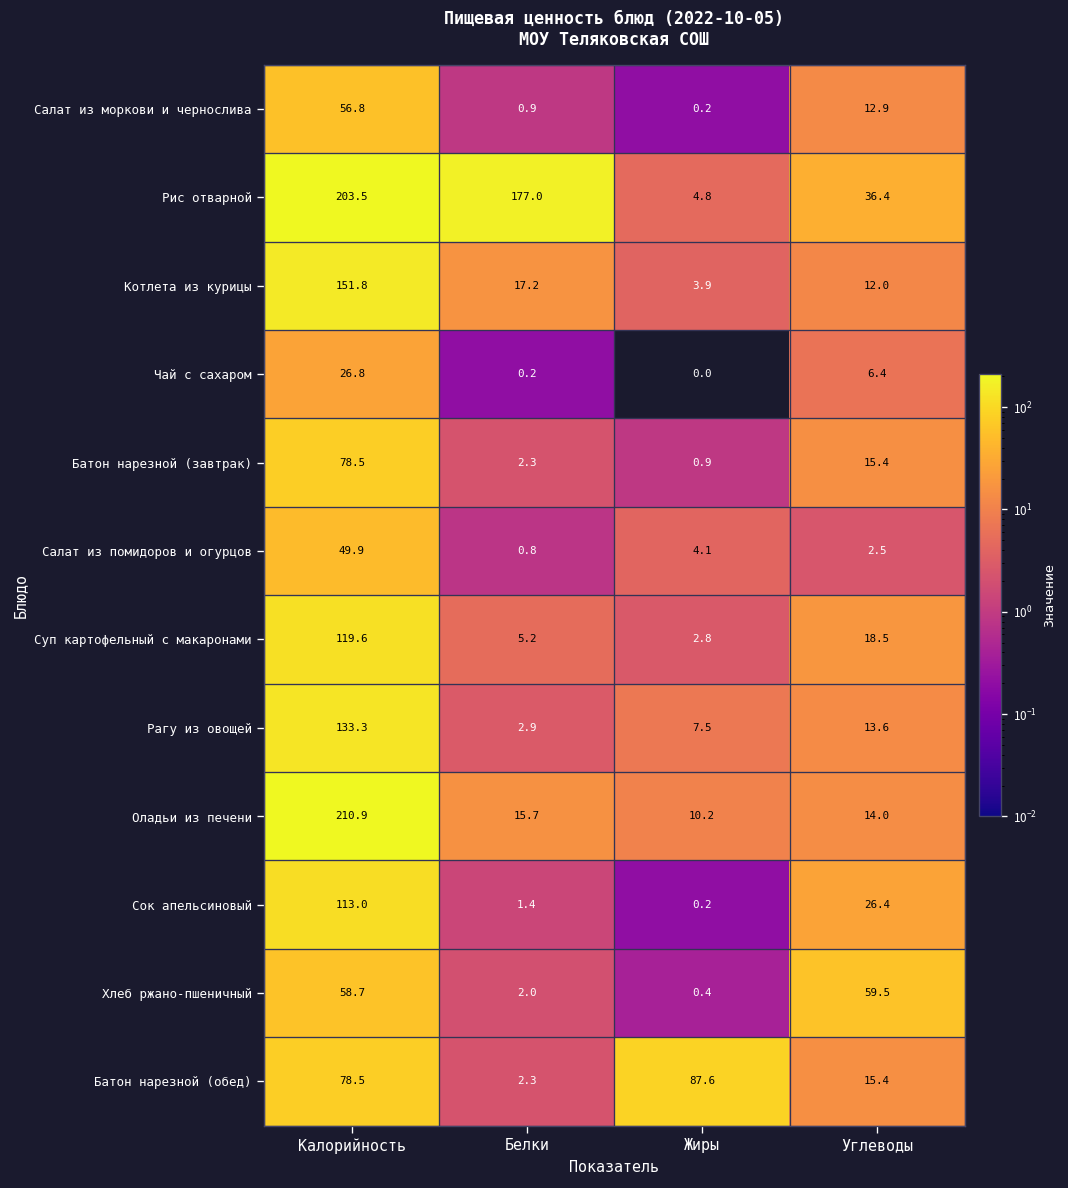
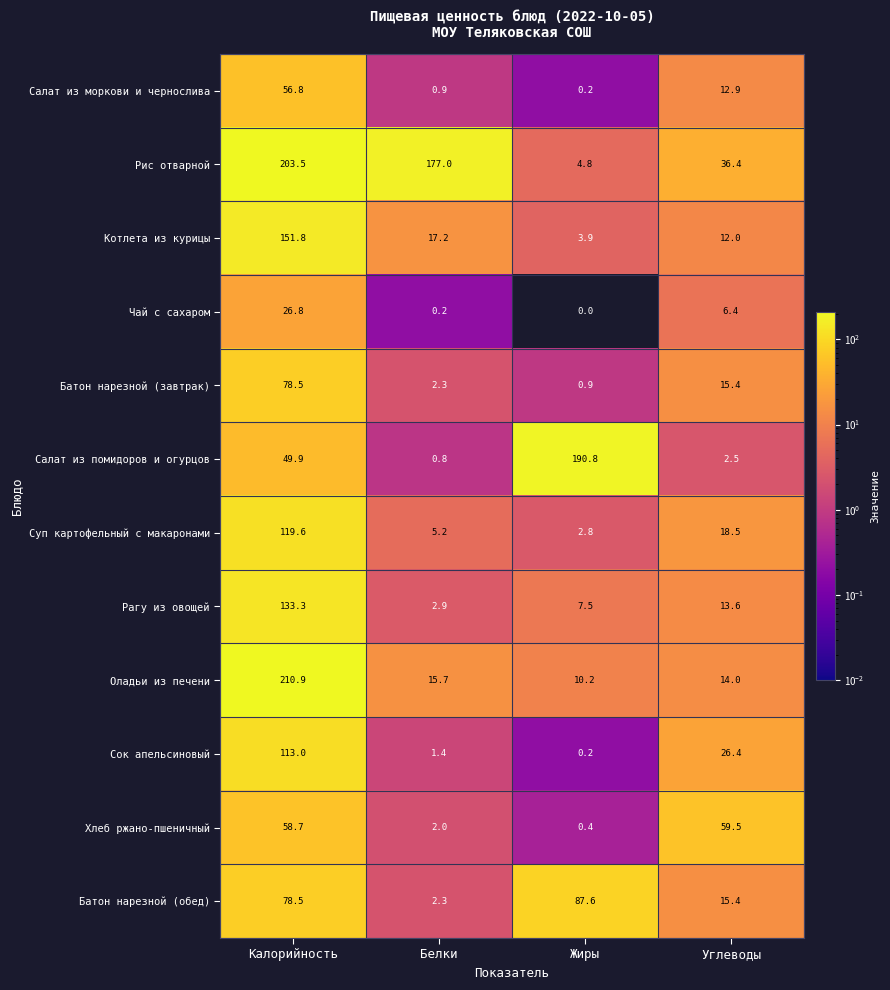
  {
    "Салат из моркови и чернослива": {
      "Калорийность": 56.8,
      "Белки": 0.9,
      "Жиры": 0.2,
      "Углеводы": 12.9
    },
    "Рис отварной": {
      "Калорийность": 203.5,
      "Белки": 177.0,
      "Жиры": 4.8,
      "Углеводы": 36.4
    },
    "Котлета из курицы": {
      "Калорийность": 151.8,
      "Белки": 17.2,
      "Жиры": 3.9,
      "Углеводы": 12.0
    },
    "Чай с сахаром": {
      "Калорийность": 26.8,
      "Белки": 0.2,
      "Жиры": 0.0,
      "Углеводы": 6.4
    },
    "Батон нарезной (завтрак)": {
      "Калорийность": 78.5,
      "Белки": 2.3,
      "Жиры": 0.9,
      "Углеводы": 15.4
    },
    "Салат из помидоров и огурцов": {
      "Калорийность": 49.9,
      "Белки": 0.8,
-     "Жиры": 4.1,
+     "Жиры": 190.8,
      "Углеводы": 2.5
    },
    "Суп картофельный с макаронами": {
      "Калорийность": 119.6,
      "Белки": 5.2,
      "Жиры": 2.8,
      "Углеводы": 18.5
    },
    "Рагу из овощей": {
      "Калорийность": 133.3,
      "Белки": 2.9,
      "Жиры": 7.5,
      "Углеводы": 13.6
    },
    "Оладьи из печени": {
      "Калорийность": 210.9,
      "Белки": 15.7,
      "Жиры": 10.2,
      "Углеводы": 14.0
    },
    "Сок апельсиновый": {
      "Калорийность": 113.0,
      "Белки": 1.4,
      "Жиры": 0.2,
      "Углеводы": 26.4
    },
    "Хлеб ржано-пшеничный": {
      "Калорийность": 58.7,
      "Белки": 2.0,
      "Жиры": 0.4,
      "Углеводы": 59.5
    },
    "Батон нарезной (обед)": {
      "Калорийность": 78.5,
      "Белки": 2.3,
      "Жиры": 87.6,
      "Углеводы": 15.4
    }
  }
